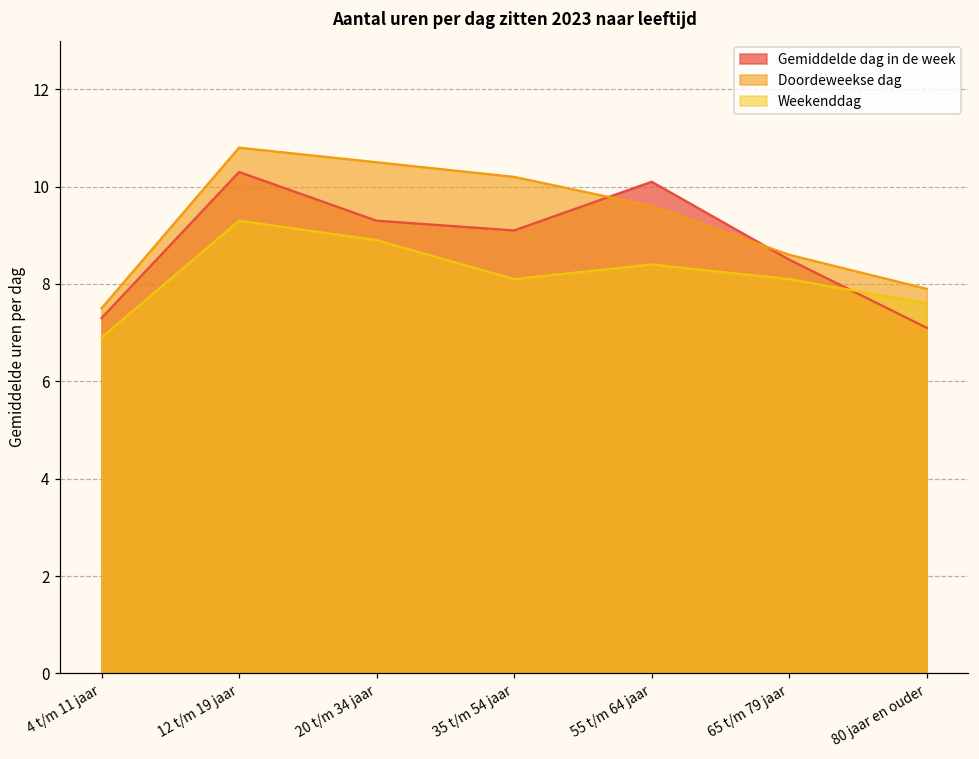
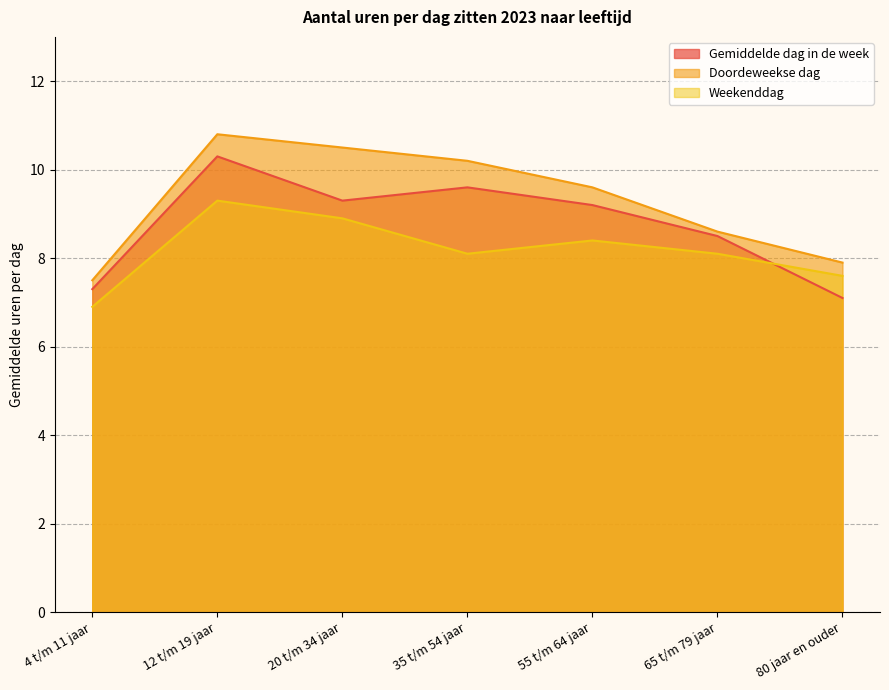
  {
    "Gemiddelde dag in de week": {
      "4 t/m 11 jaar": 7.3,
      "12 t/m 19 jaar": 10.3,
      "20 t/m 34 jaar": 9.3,
-     "35 t/m 54 jaar": 9.1,
-     "55 t/m 64 jaar": 10.1,
+     "35 t/m 54 jaar": 9.6,
+     "55 t/m 64 jaar": 9.2,
      "65 t/m 79 jaar": 8.5,
      "80 jaar en ouder": 7.1
    }
  }
